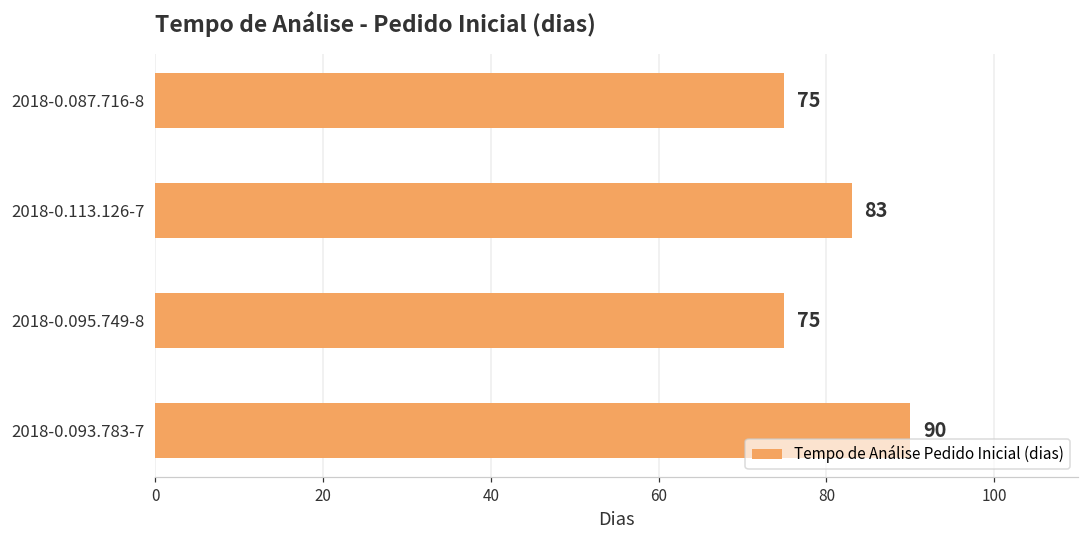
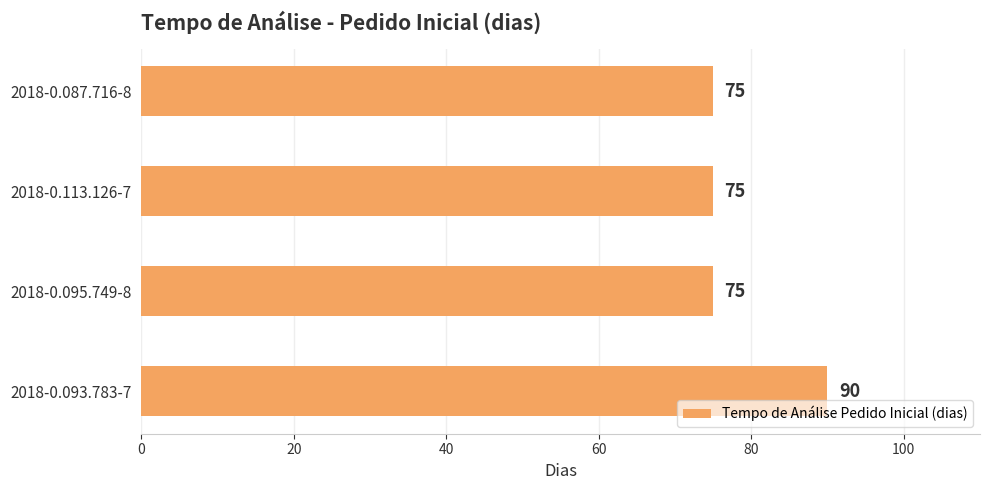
  {
    "2018-0.087.716-8": 75,
-   "2018-0.113.126-7": 83,
+   "2018-0.113.126-7": 75,
    "2018-0.095.749-8": 75
  }
